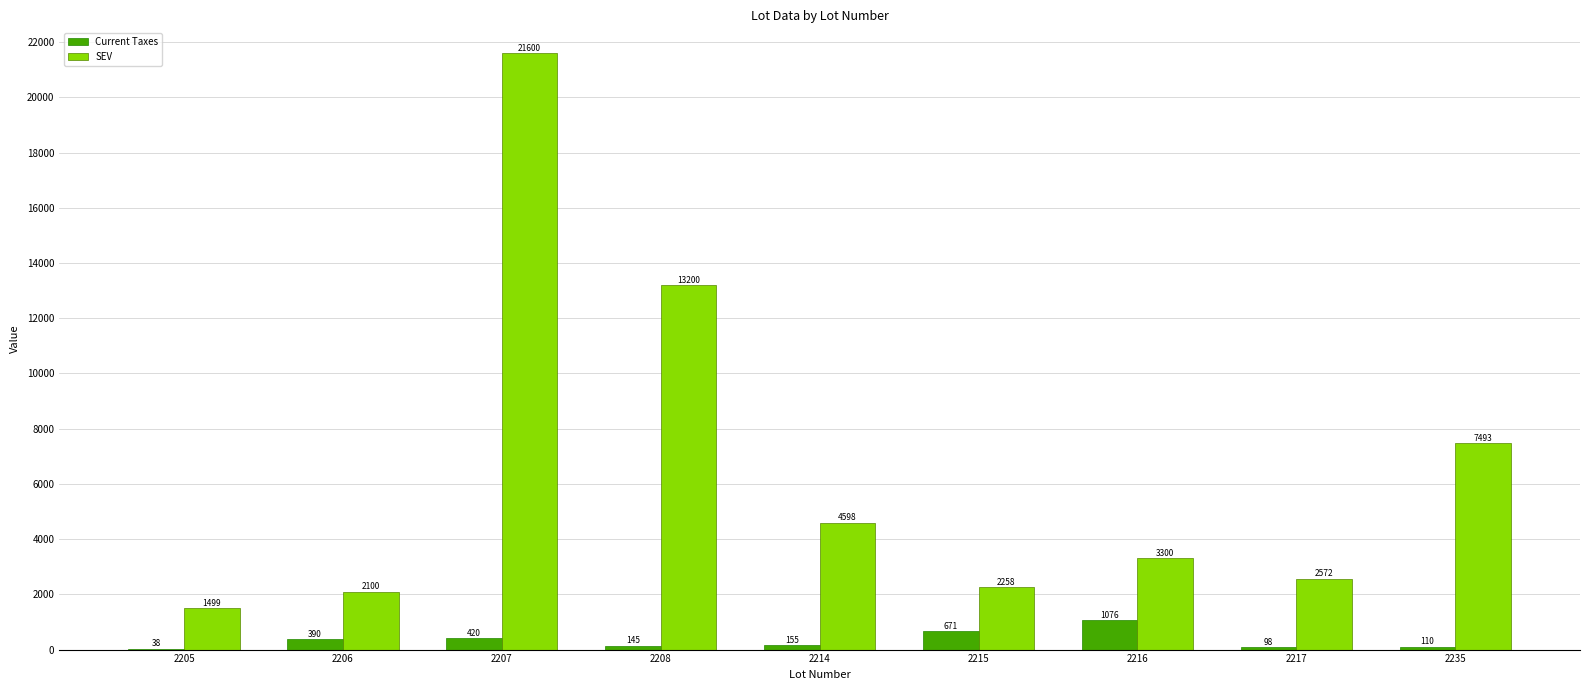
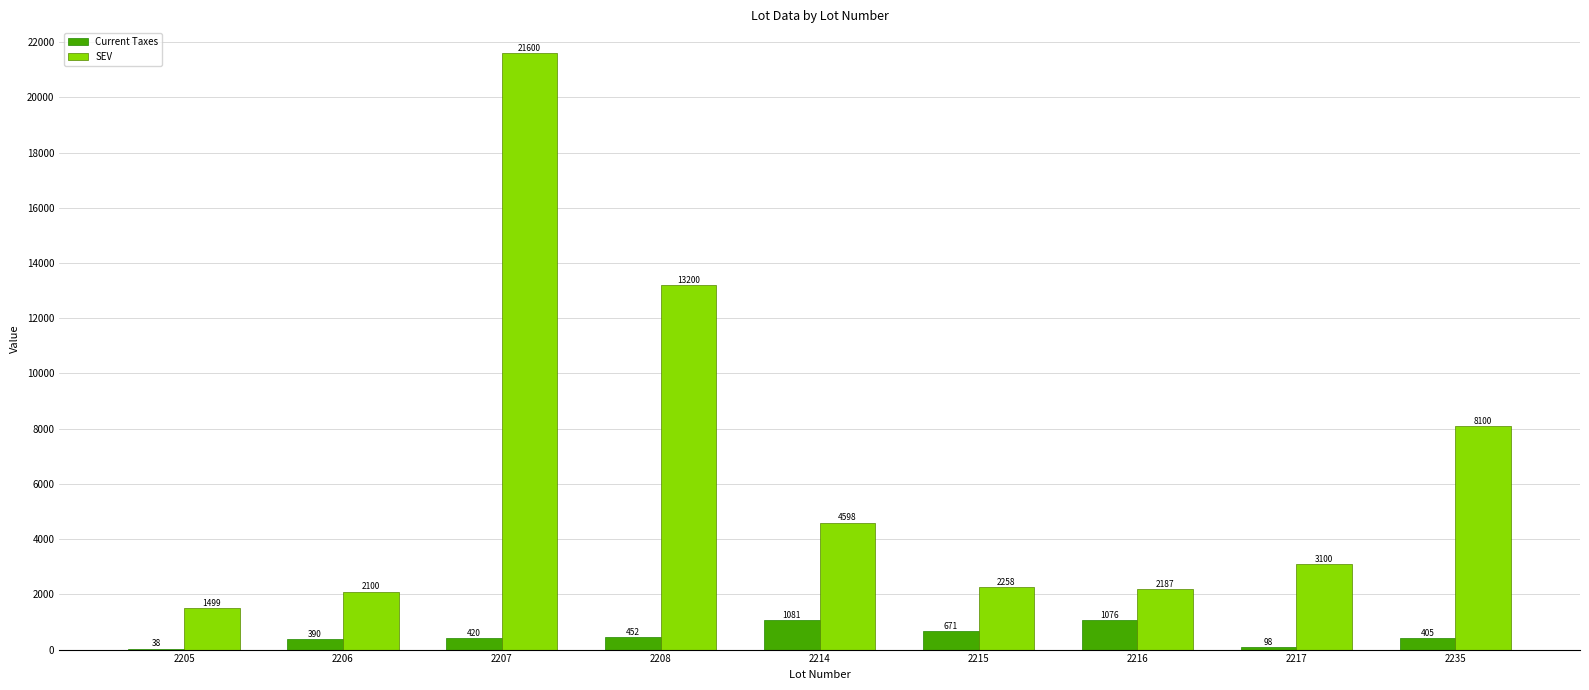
  {
    "Current Taxes": {
      "2205": 38,
      "2206": 390,
      "2207": 420,
-     "2208": 145,
-     "2214": 155,
+     "2208": 452,
+     "2214": 1081,
      "2215": 671,
      "2216": 1076,
      "2217": 98,
-     "2235": 110
+     "2235": 405
    },
    "SEV": {
      "2205": 1499,
      "2206": 2100,
      "2207": 21600,
      "2208": 13200,
      "2214": 4598,
      "2215": 2258,
-     "2216": 3300,
-     "2217": 2572,
-     "2235": 7493
+     "2216": 2187,
+     "2217": 3100,
+     "2235": 8100
    }
  }
